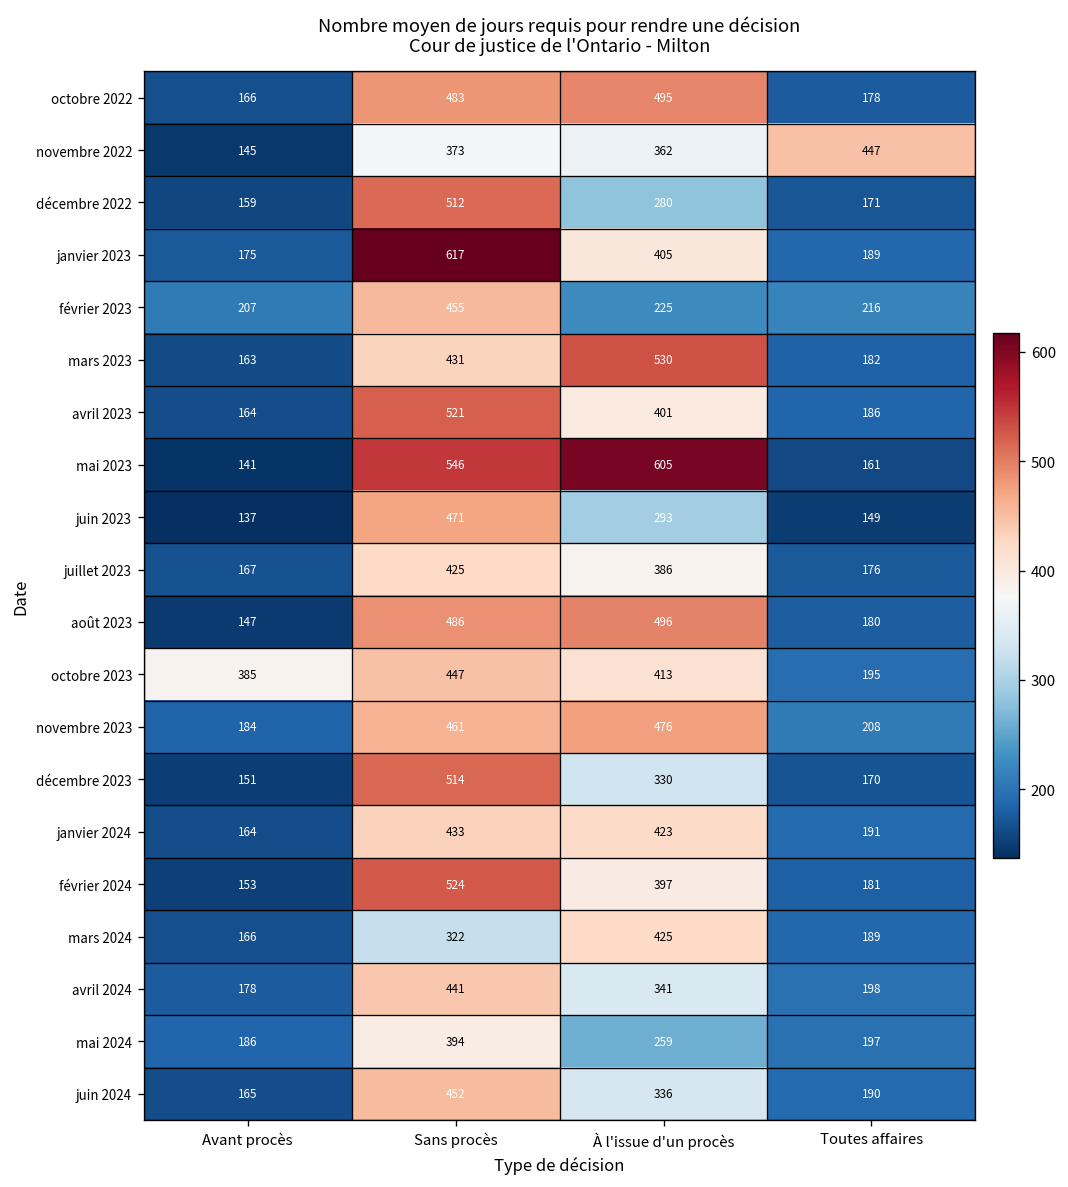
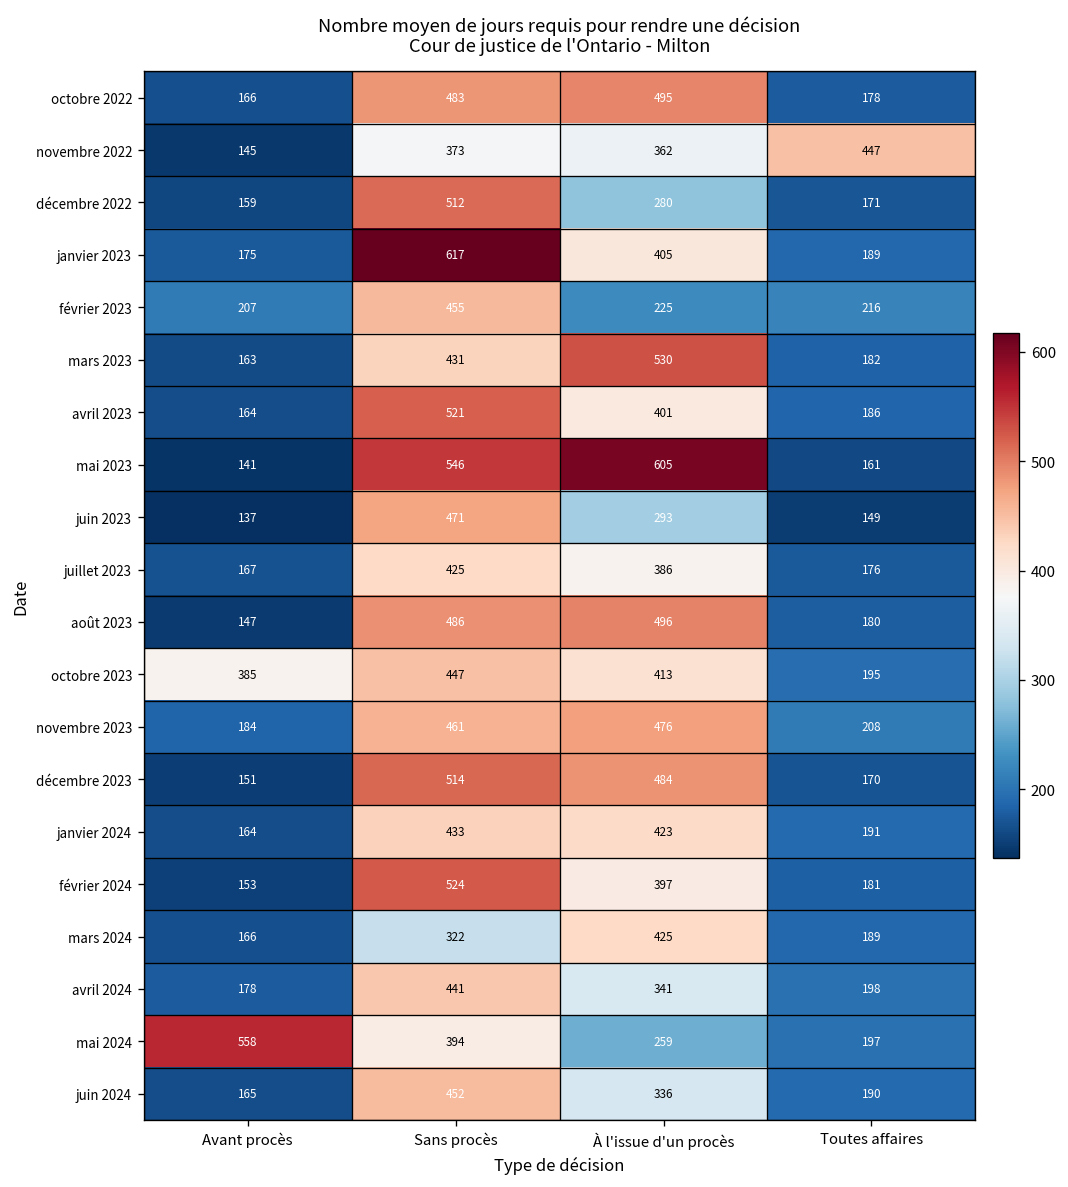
  {
    "octobre 2022": {
      "Avant procès": 166,
      "Sans procès": 483,
      "À l'issue d'un procès": 495,
      "Toutes affaires": 178
    },
    "novembre 2022": {
      "Avant procès": 145,
      "Sans procès": 373,
      "À l'issue d'un procès": 362,
      "Toutes affaires": 447
    },
    "décembre 2022": {
      "Avant procès": 159,
      "Sans procès": 512,
      "À l'issue d'un procès": 280,
      "Toutes affaires": 171
    },
    "janvier 2023": {
      "Avant procès": 175,
      "Sans procès": 617,
      "À l'issue d'un procès": 405,
      "Toutes affaires": 189
    },
    "février 2023": {
      "Avant procès": 207,
      "Sans procès": 455,
      "À l'issue d'un procès": 225,
      "Toutes affaires": 216
    },
    "mars 2023": {
      "Avant procès": 163,
      "Sans procès": 431,
      "À l'issue d'un procès": 530,
      "Toutes affaires": 182
    },
    "avril 2023": {
      "Avant procès": 164,
      "Sans procès": 521,
      "À l'issue d'un procès": 401,
      "Toutes affaires": 186
    },
    "mai 2023": {
      "Avant procès": 141,
      "Sans procès": 546,
      "À l'issue d'un procès": 605,
      "Toutes affaires": 161
    },
    "juin 2023": {
      "Avant procès": 137,
      "Sans procès": 471,
      "À l'issue d'un procès": 293,
      "Toutes affaires": 149
    },
    "juillet 2023": {
      "Avant procès": 167,
      "Sans procès": 425,
      "À l'issue d'un procès": 386,
      "Toutes affaires": 176
    },
    "août 2023": {
      "Avant procès": 147,
      "Sans procès": 486,
      "À l'issue d'un procès": 496,
      "Toutes affaires": 180
    },
    "octobre 2023": {
      "Avant procès": 385,
      "Sans procès": 447,
      "À l'issue d'un procès": 413,
      "Toutes affaires": 195
    },
    "novembre 2023": {
      "Avant procès": 184,
      "Sans procès": 461,
      "À l'issue d'un procès": 476,
      "Toutes affaires": 208
    },
    "décembre 2023": {
      "Avant procès": 151,
      "Sans procès": 514,
-     "À l'issue d'un procès": 330,
+     "À l'issue d'un procès": 484,
      "Toutes affaires": 170
    },
    "janvier 2024": {
      "Avant procès": 164,
      "Sans procès": 433,
      "À l'issue d'un procès": 423,
      "Toutes affaires": 191
    },
    "février 2024": {
      "Avant procès": 153,
      "Sans procès": 524,
      "À l'issue d'un procès": 397,
      "Toutes affaires": 181
    },
    "mars 2024": {
      "Avant procès": 166,
      "Sans procès": 322,
      "À l'issue d'un procès": 425,
      "Toutes affaires": 189
    },
    "avril 2024": {
      "Avant procès": 178,
      "Sans procès": 441,
      "À l'issue d'un procès": 341,
      "Toutes affaires": 198
    },
    "mai 2024": {
-     "Avant procès": 186,
+     "Avant procès": 558,
      "Sans procès": 394,
      "À l'issue d'un procès": 259,
      "Toutes affaires": 197
    },
    "juin 2024": {
      "Avant procès": 165,
      "Sans procès": 452,
      "À l'issue d'un procès": 336,
      "Toutes affaires": 190
    }
  }
